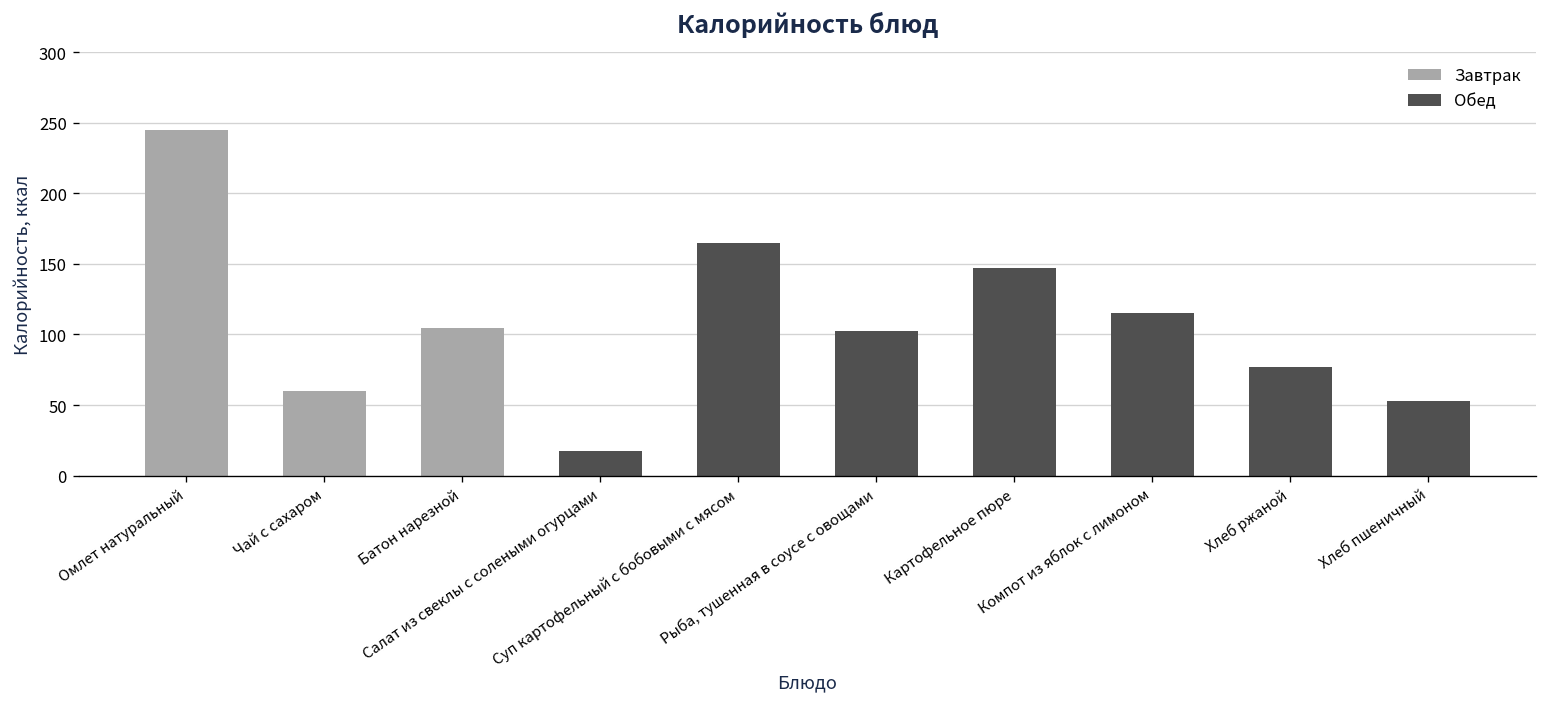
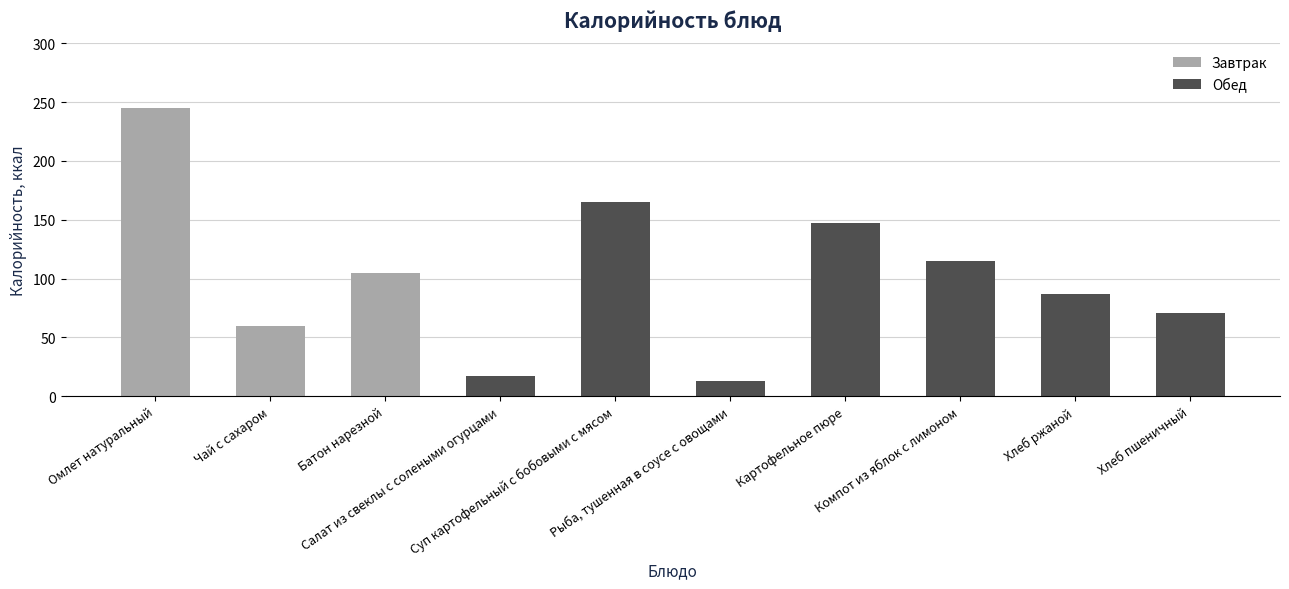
  {
    "Завтрак": {
      "Омлет натуральный": 245,
      "Чай с сахаром": 60,
      "Батон нарезной": 105,
      "Салат из свеклы с солеными огурцами": 0,
      "Суп картофельный с бобовыми с мясом": 0,
      "Рыба, тушенная в соусе с овощами": 0,
      "Картофельное пюре": 0,
      "Компот из яблок с лимоном": 0,
      "Хлеб ржаной": 0,
      "Хлеб пшеничный": 0
    },
    "Обед": {
      "Омлет натуральный": 0,
      "Чай с сахаром": 0,
      "Батон нарезной": 0,
      "Салат из свеклы с солеными огурцами": 17,
      "Суп картофельный с бобовыми с мясом": 165,
-     "Рыба, тушенная в соусе с овощами": 102,
+     "Рыба, тушенная в соусе с овощами": 13,
      "Картофельное пюре": 147,
      "Компот из яблок с лимоном": 115,
-     "Хлеб ржаной": 77,
-     "Хлеб пшеничный": 53
+     "Хлеб ржаной": 87,
+     "Хлеб пшеничный": 71
    }
  }
